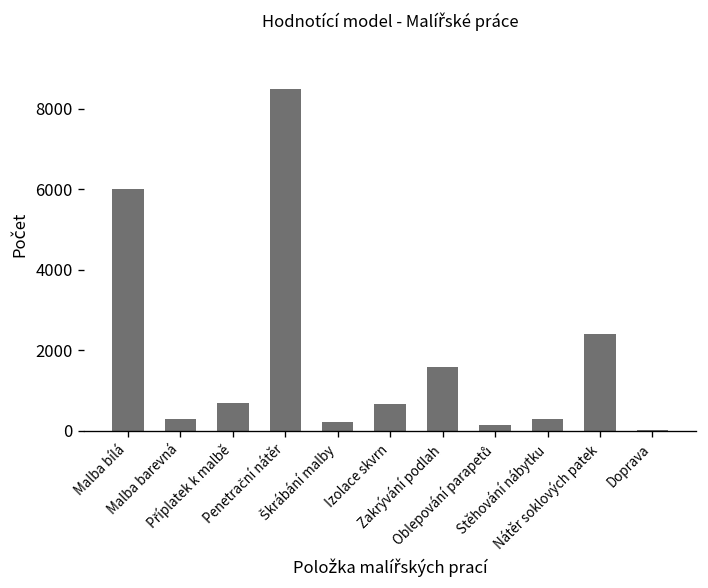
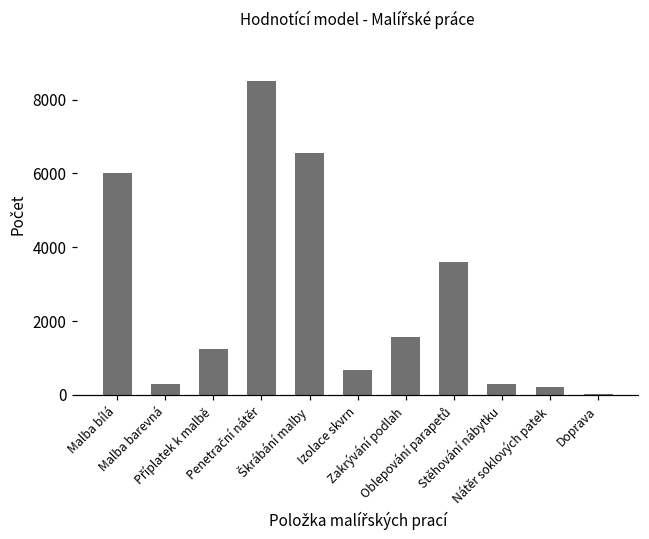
  {
    "Malba bílá": 6000,
    "Malba barevná": 300,
-   "Příplatek k malbě": 700,
+   "Příplatek k malbě": 1300,
    "Penetrační nátěr": 8500,
-   "Škrábání malby": 200,
+   "Škrábání malby": 6600,
    "Izolace skvrn": 700,
    "Zakrývání podlah": 1600,
-   "Oblepování parapetů": 200,
+   "Oblepování parapetů": 3600,
    "Stěhování nábytku": 300,
-   "Nátěr soklových patek": 2400
+   "Nátěr soklových patek": 200
  }
